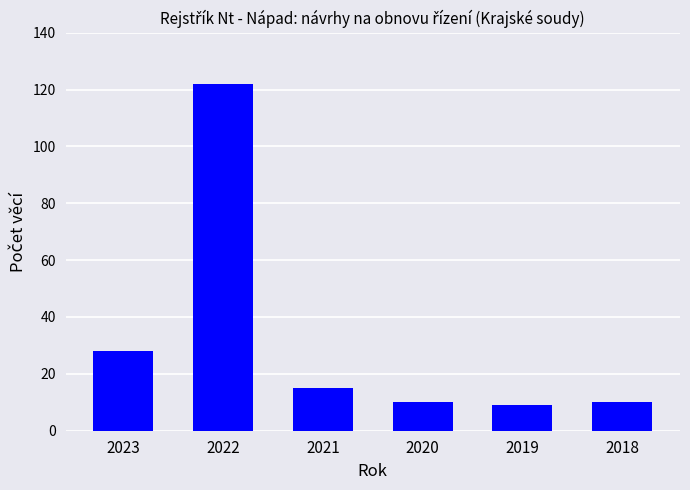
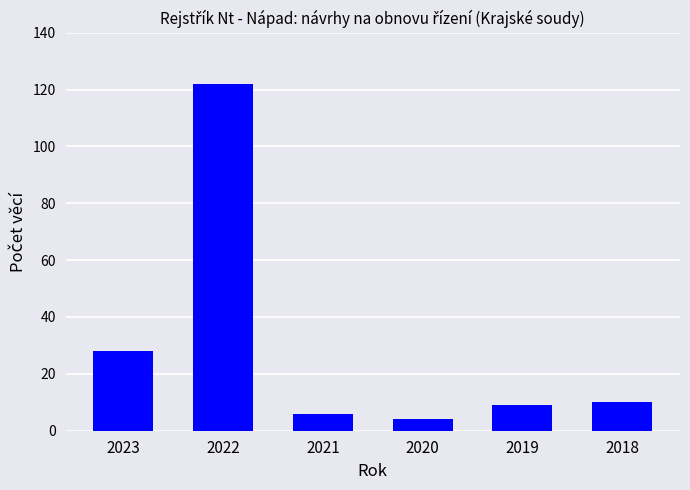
  {
    "2023": 28,
    "2022": 122,
-   "2021": 15,
-   "2020": 10,
+   "2021": 6,
+   "2020": 4,
    "2019": 9,
    "2018": 10
  }
